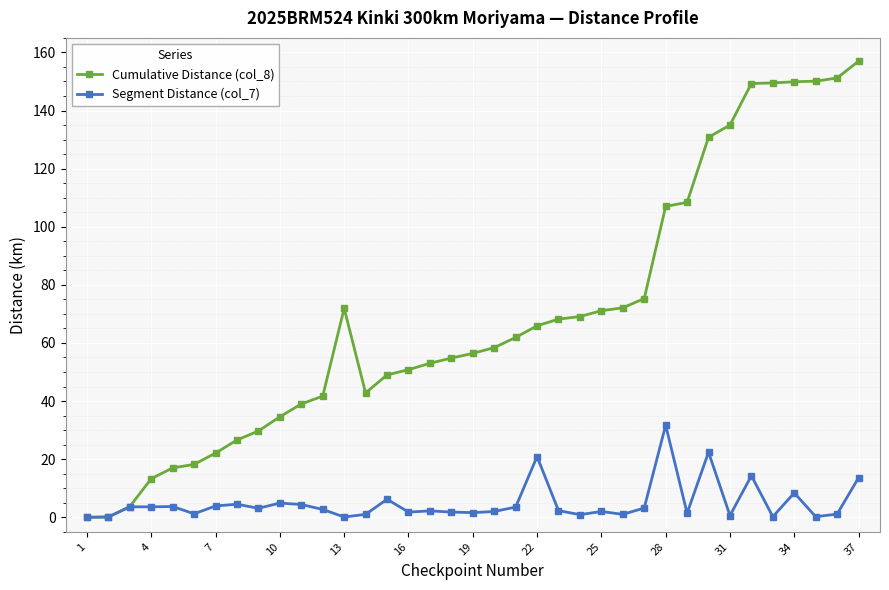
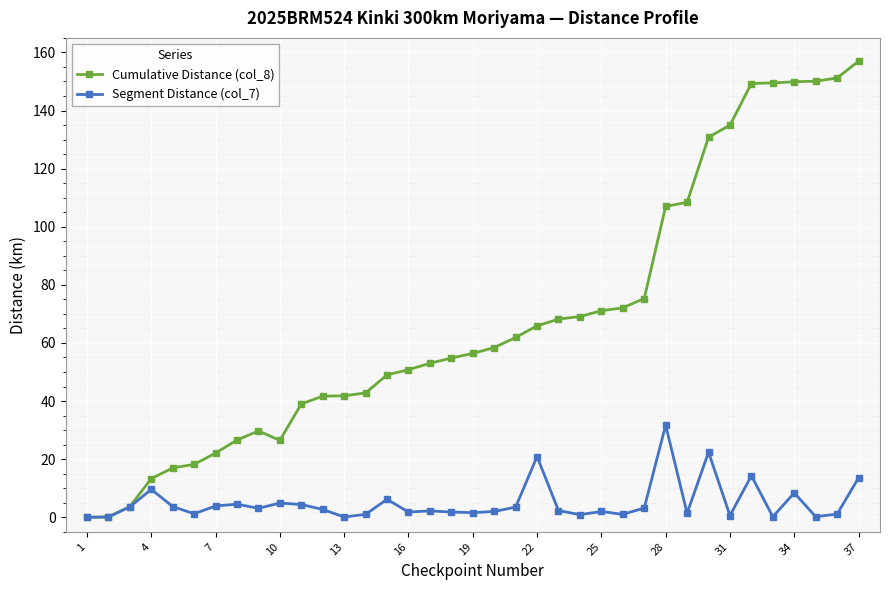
  {
    "Cumulative Distance (col_8)": {
      "4": 13,
      "7": 22,
-     "10": 35,
-     "13": 72,
+     "10": 27,
+     "13": 42,
      "16": 51,
      "19": 56,
      "22": 66,
      "25": 71,
      "28": 107,
      "31": 135,
      "34": 150,
      "37": 157
    },
    "Segment Distance (col_7)": {
-     "4": 4,
+     "4": 10,
      "7": 4,
      "10": 5,
      "13": 0,
      "16": 2,
      "19": 2,
      "22": 21,
      "25": 2,
      "28": 32,
      "31": 1,
      "34": 8,
      "37": 14
    }
  }
